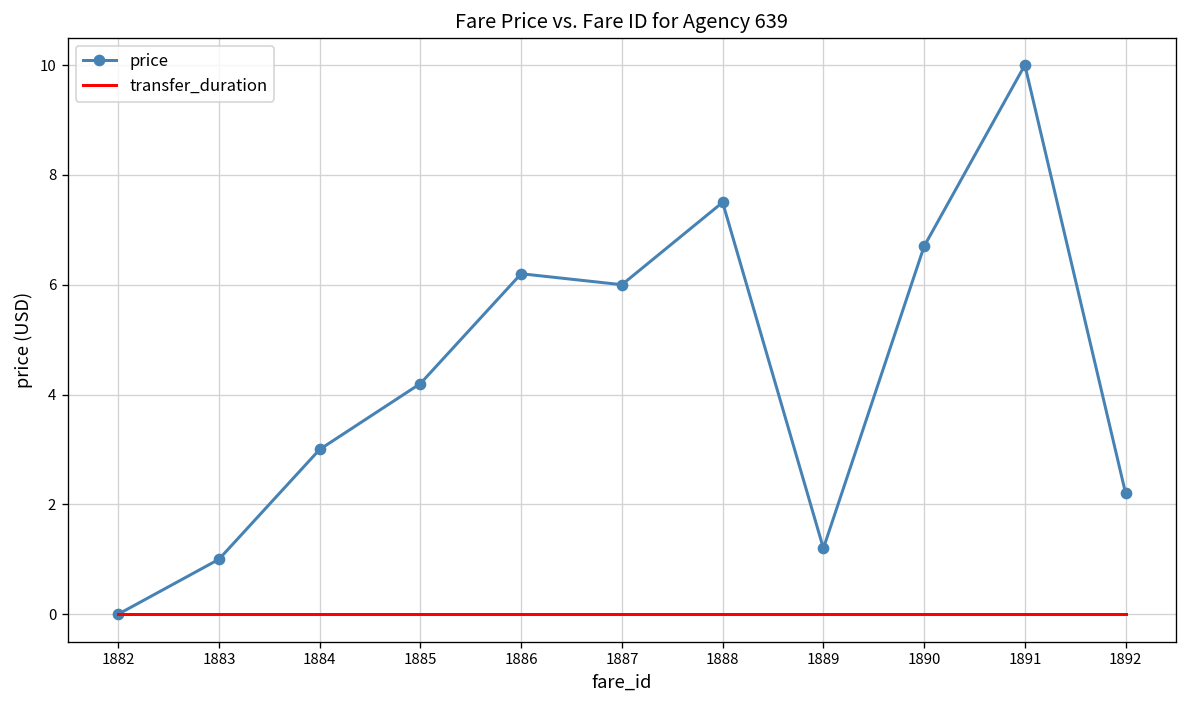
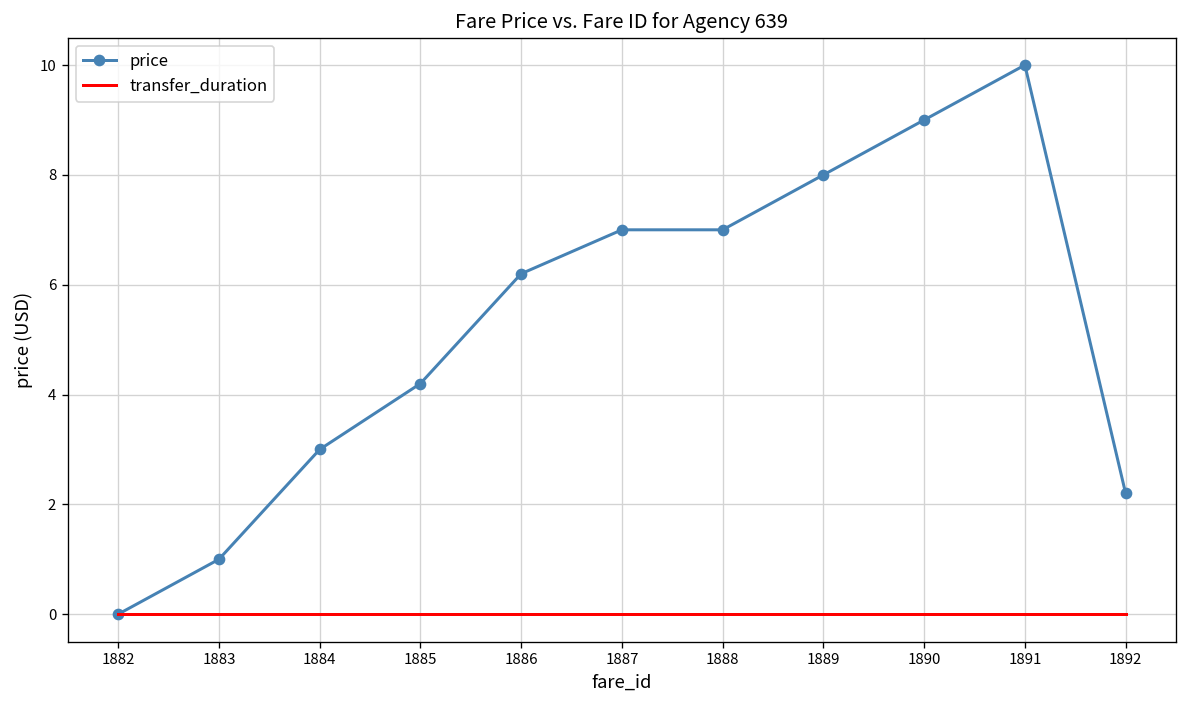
  {
    "price": {
      "1883": 1.0,
      "1884": 3.0,
      "1885": 4.2,
      "1886": 6.2,
-     "1887": 6,
-     "1888": 7.5,
-     "1889": 1.2,
-     "1890": 6.7,
+     "1887": 7,
+     "1888": 7.0,
+     "1889": 8.0,
+     "1890": 9.0,
      "1891": 10.0,
      "1892": 2.2
    },
    "transfer_duration": {
      "1883": 0.0,
      "1884": 0.0,
      "1885": 0.0,
      "1886": 0.0,
      "1887": 0.0,
      "1888": 0.0,
      "1889": 0.0,
      "1890": 0.0,
      "1891": 0.0,
      "1892": 0.0
    }
  }
